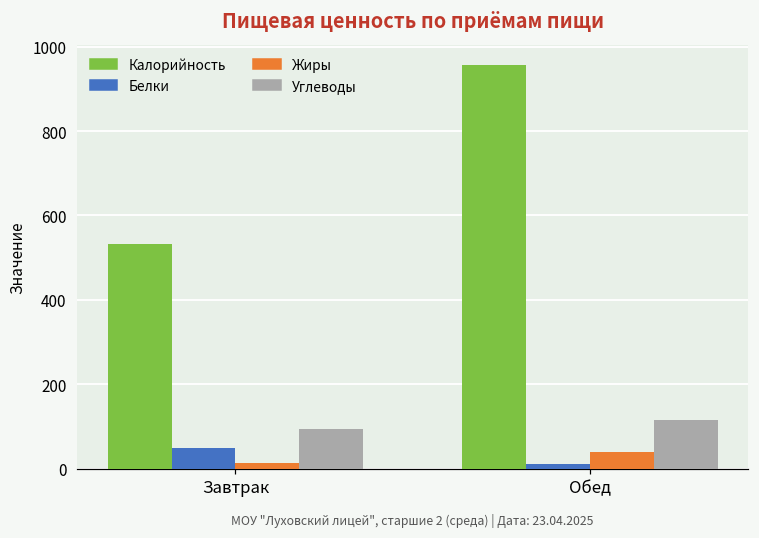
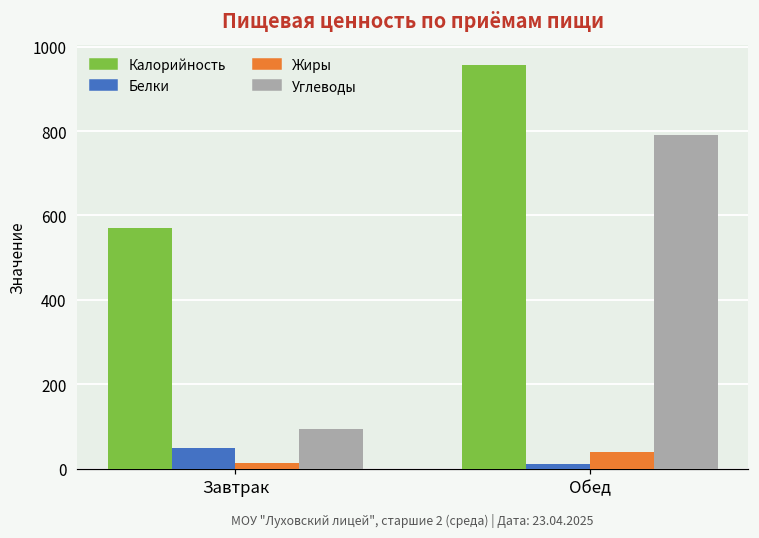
  {
    "Калорийность": {
-     "Завтрак": 530,
+     "Завтрак": 570,
      "Обед": 960
    },
    "Белки": {
      "Завтрак": 50,
      "Обед": 10
    },
    "Жиры": {
      "Завтрак": 10,
      "Обед": 40
    },
    "Углеводы": {
      "Завтрак": 90,
-     "Обед": 110
+     "Обед": 790
    }
  }
